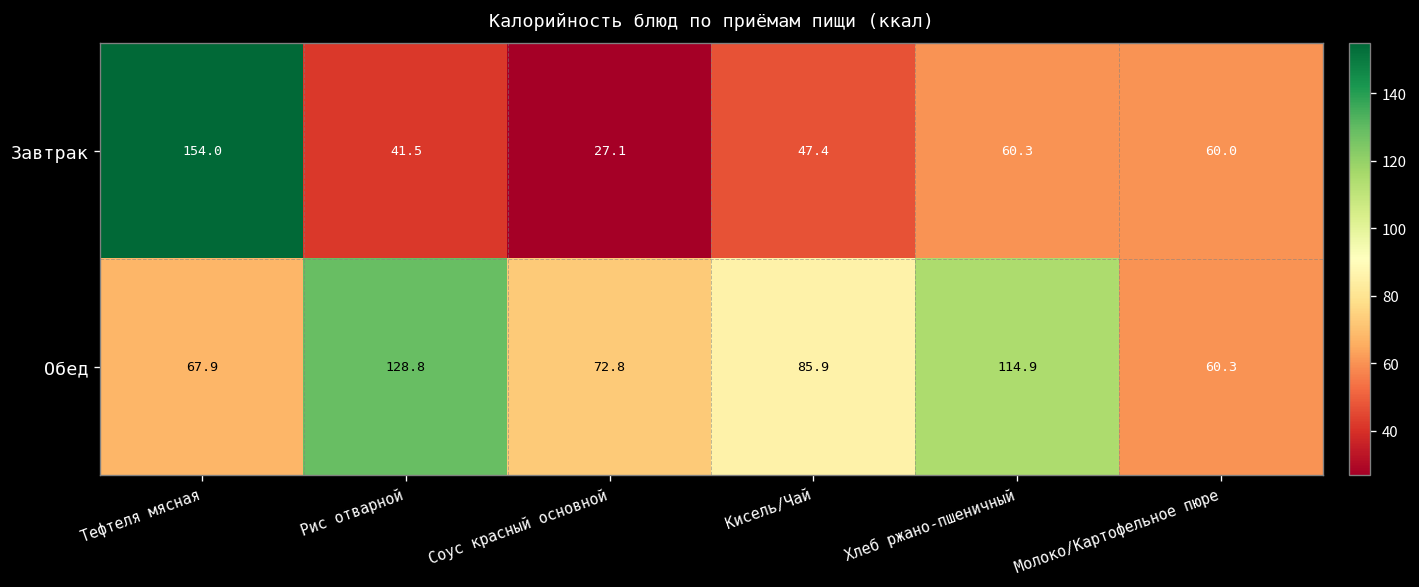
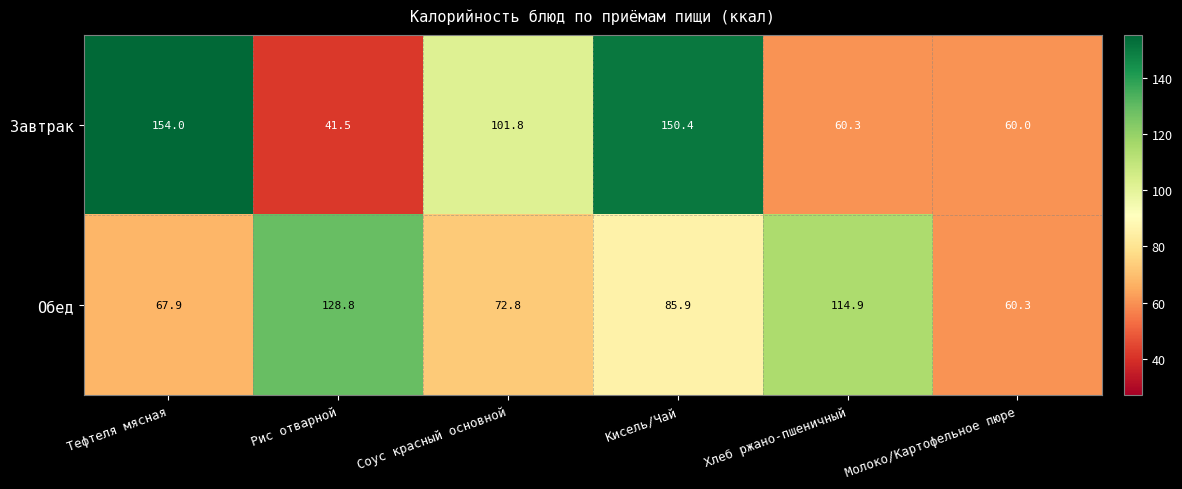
  {
    "Завтрак": {
      "Тефтеля мясная": 154.0,
      "Рис отварной": 41.5,
-     "Соус красный основной": 27.1,
-     "Кисель/Чай": 47.4,
+     "Соус красный основной": 101.8,
+     "Кисель/Чай": 150.4,
      "Хлеб ржано-пшеничный": 60.3,
      "Молоко/Картофельное пюре": 60.0
    },
    "Обед": {
      "Тефтеля мясная": 67.9,
      "Рис отварной": 128.8,
      "Соус красный основной": 72.8,
      "Кисель/Чай": 85.9,
      "Хлеб ржано-пшеничный": 114.9,
      "Молоко/Картофельное пюре": 60.3
    }
  }
